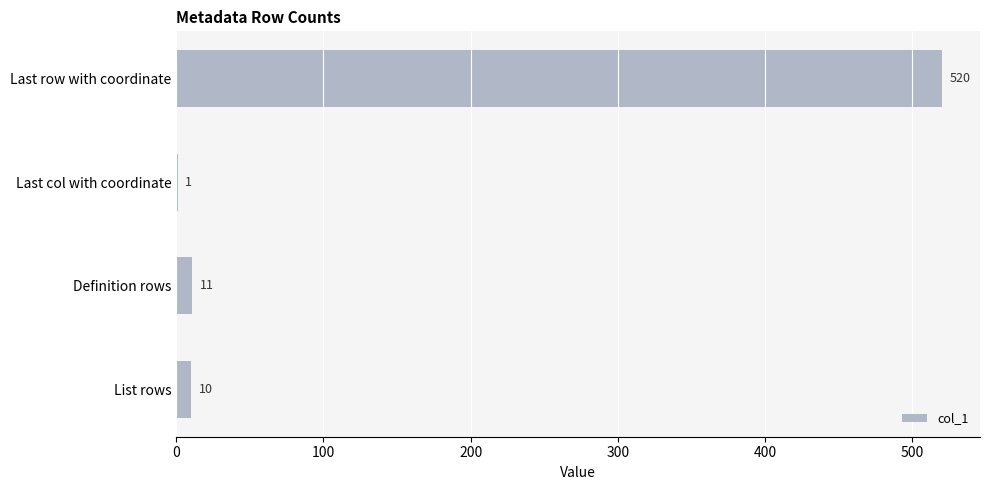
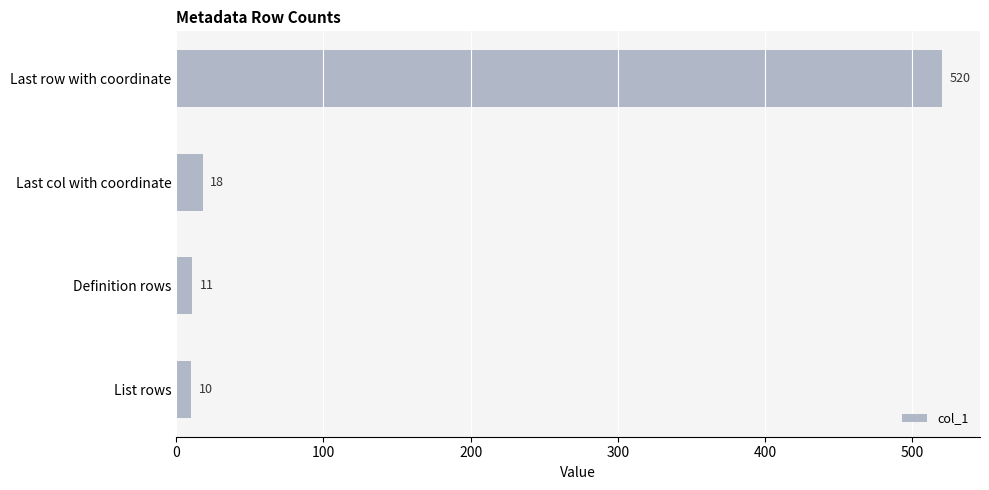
  {
    "Last row with coordinate": 520,
-   "Last col with coordinate": 1,
+   "Last col with coordinate": 18,
    "Definition rows": 11,
    "List rows": 10
  }
